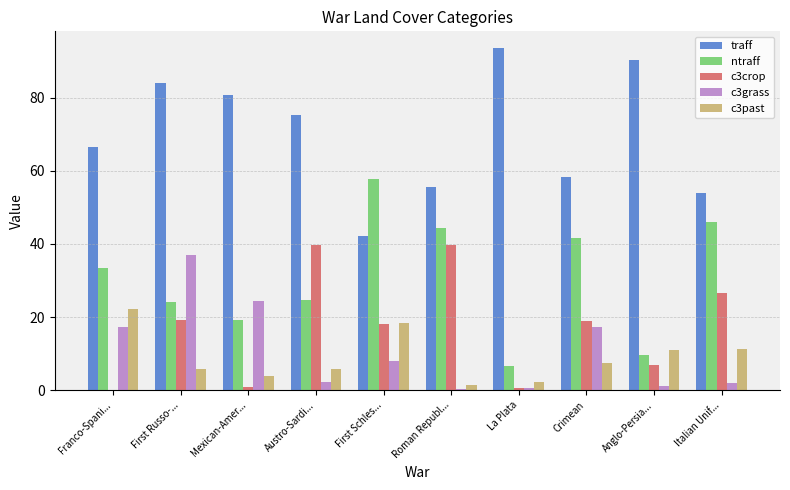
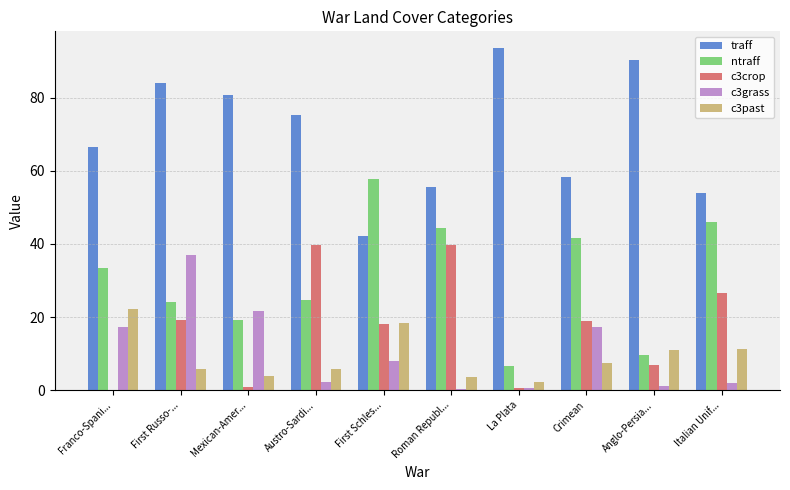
  {
    "traff": {
      "Franco-Spani...": 67,
      "First Russo-...": 84,
      "Mexican-Amer...": 81,
      "Austro-Sardi...": 75,
      "First Schles...": 42,
      "Roman Republ...": 56,
      "La Plata": 93,
      "Crimean": 58,
      "Anglo-Persia...": 90,
      "Italian Unif...": 54
    },
    "ntraff": {
      "Franco-Spani...": 33,
      "First Russo-...": 24,
      "Mexican-Amer...": 19,
      "Austro-Sardi...": 25,
      "First Schles...": 58,
      "Roman Republ...": 44,
      "La Plata": 7,
      "Crimean": 42,
      "Anglo-Persia...": 10,
      "Italian Unif...": 46
    },
    "c3crop": {
      "Franco-Spani...": 0,
      "First Russo-...": 19,
      "Mexican-Amer...": 1,
      "Austro-Sardi...": 40,
      "First Schles...": 18,
      "Roman Republ...": 40,
      "La Plata": 1,
      "Crimean": 19,
      "Anglo-Persia...": 7,
      "Italian Unif...": 27
    },
    "c3grass": {
      "Franco-Spani...": 17,
      "First Russo-...": 37,
-     "Mexican-Amer...": 24,
+     "Mexican-Amer...": 22,
      "Austro-Sardi...": 2,
      "First Schles...": 8,
      "Crimean": 17,
      "Anglo-Persia...": 1,
      "Italian Unif...": 2
    },
    "c3past": {
      "Franco-Spani...": 22,
      "First Russo-...": 6,
      "Mexican-Amer...": 4,
      "Austro-Sardi...": 6,
      "First Schles...": 18,
-     "Roman Republ...": 1,
+     "Roman Republ...": 4,
      "La Plata": 2,
      "Crimean": 7,
      "Anglo-Persia...": 11,
      "Italian Unif...": 11
    }
  }
